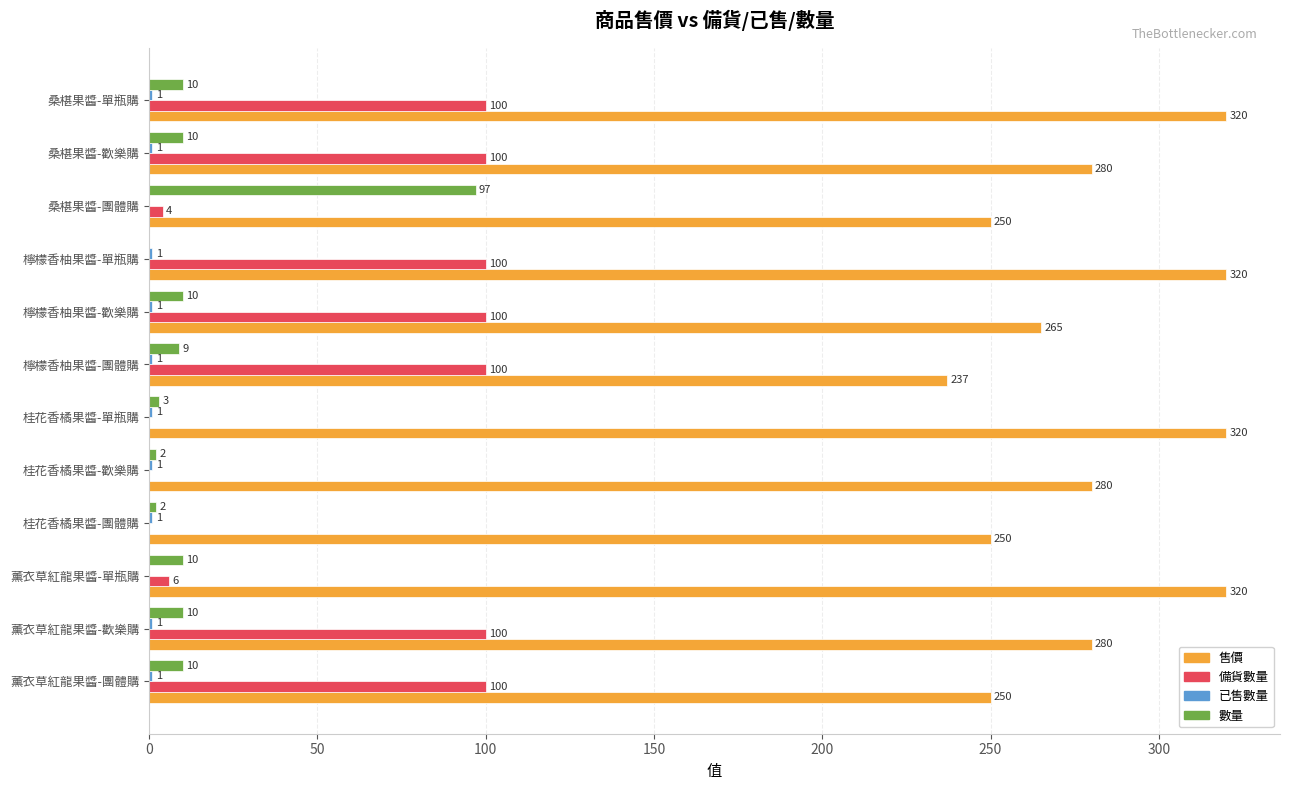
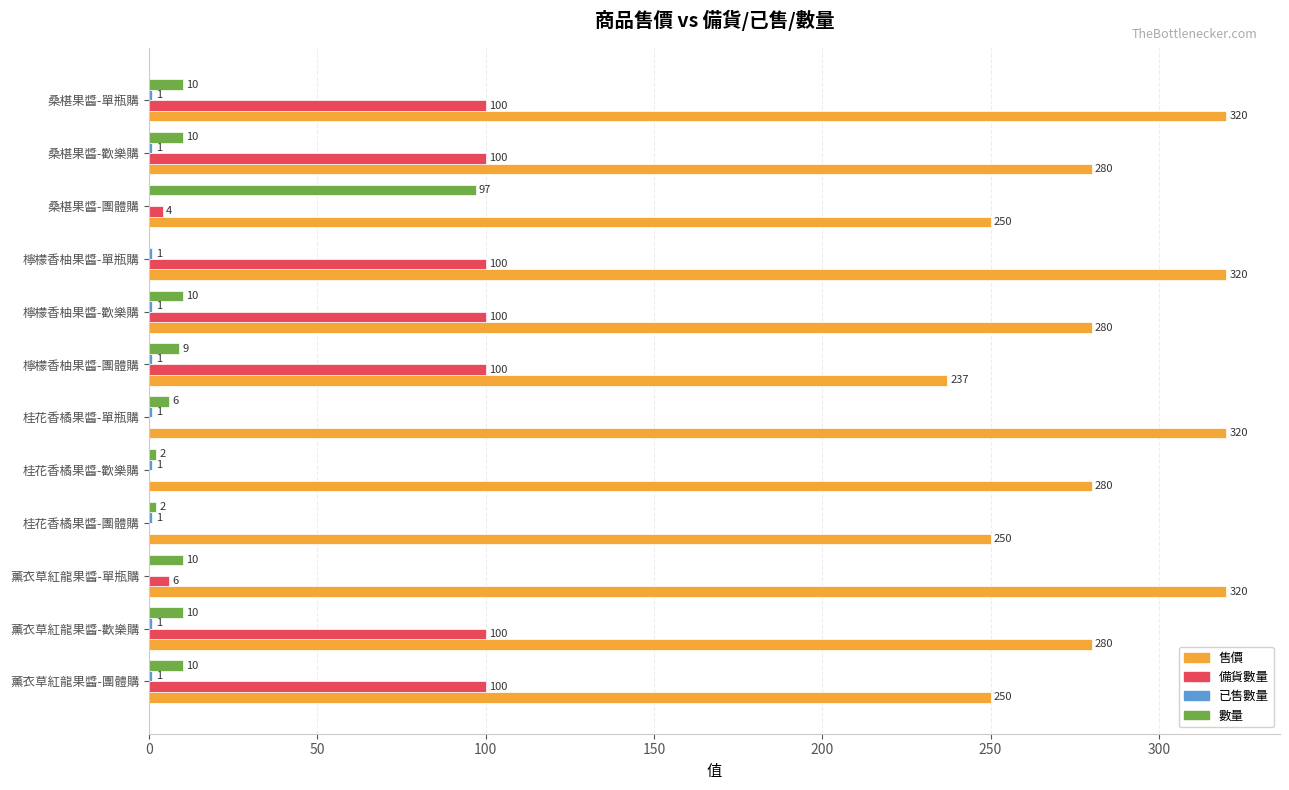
  {
    "售價": {
      "桑椹果醬-單瓶購": 320,
      "桑椹果醬-歡樂購": 280,
      "桑椹果醬-團體購": 250,
      "檸檬香柚果醬-單瓶購": 320,
-     "檸檬香柚果醬-歡樂購": 265,
+     "檸檬香柚果醬-歡樂購": 280,
      "檸檬香柚果醬-團體購": 237,
      "桂花香橘果醬-單瓶購": 320,
      "桂花香橘果醬-歡樂購": 280,
      "桂花香橘果醬-團體購": 250,
      "薰衣草紅龍果醬-單瓶購": 320,
      "薰衣草紅龍果醬-歡樂購": 280,
      "薰衣草紅龍果醬-團體購": 250
    },
    "備貨數量": {
      "桑椹果醬-單瓶購": 100,
      "桑椹果醬-歡樂購": 100,
      "桑椹果醬-團體購": 4,
      "檸檬香柚果醬-單瓶購": 100,
      "檸檬香柚果醬-歡樂購": 100,
      "檸檬香柚果醬-團體購": 100,
      "薰衣草紅龍果醬-單瓶購": 6,
      "薰衣草紅龍果醬-歡樂購": 100,
      "薰衣草紅龍果醬-團體購": 100
    },
    "已售數量": {
      "桑椹果醬-單瓶購": 1,
      "桑椹果醬-歡樂購": 1,
      "檸檬香柚果醬-單瓶購": 1,
      "檸檬香柚果醬-歡樂購": 1,
      "檸檬香柚果醬-團體購": 1,
      "桂花香橘果醬-單瓶購": 1,
      "桂花香橘果醬-歡樂購": 1,
      "桂花香橘果醬-團體購": 1,
      "薰衣草紅龍果醬-歡樂購": 1,
      "薰衣草紅龍果醬-團體購": 1
    },
    "數量": {
      "桑椹果醬-單瓶購": 10,
      "桑椹果醬-歡樂購": 10,
      "桑椹果醬-團體購": 97,
      "檸檬香柚果醬-歡樂購": 10,
      "檸檬香柚果醬-團體購": 9,
-     "桂花香橘果醬-單瓶購": 3,
+     "桂花香橘果醬-單瓶購": 6,
      "桂花香橘果醬-歡樂購": 2,
      "桂花香橘果醬-團體購": 2,
      "薰衣草紅龍果醬-單瓶購": 10,
      "薰衣草紅龍果醬-歡樂購": 10,
      "薰衣草紅龍果醬-團體購": 10
    }
  }
